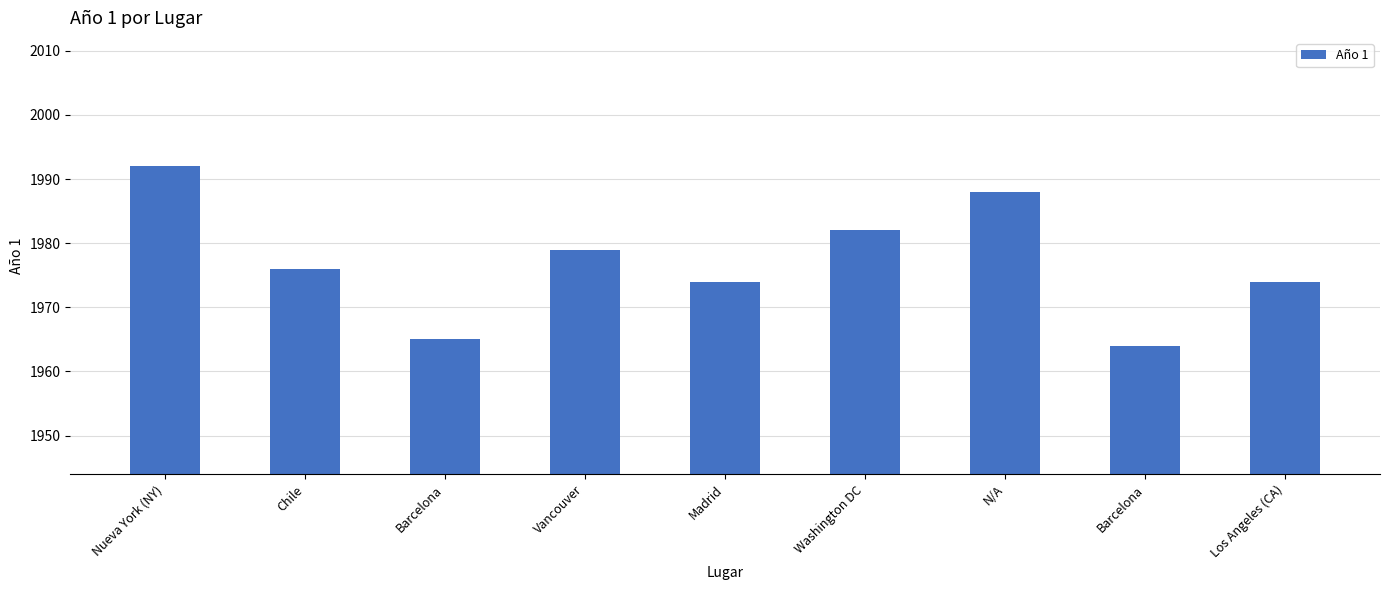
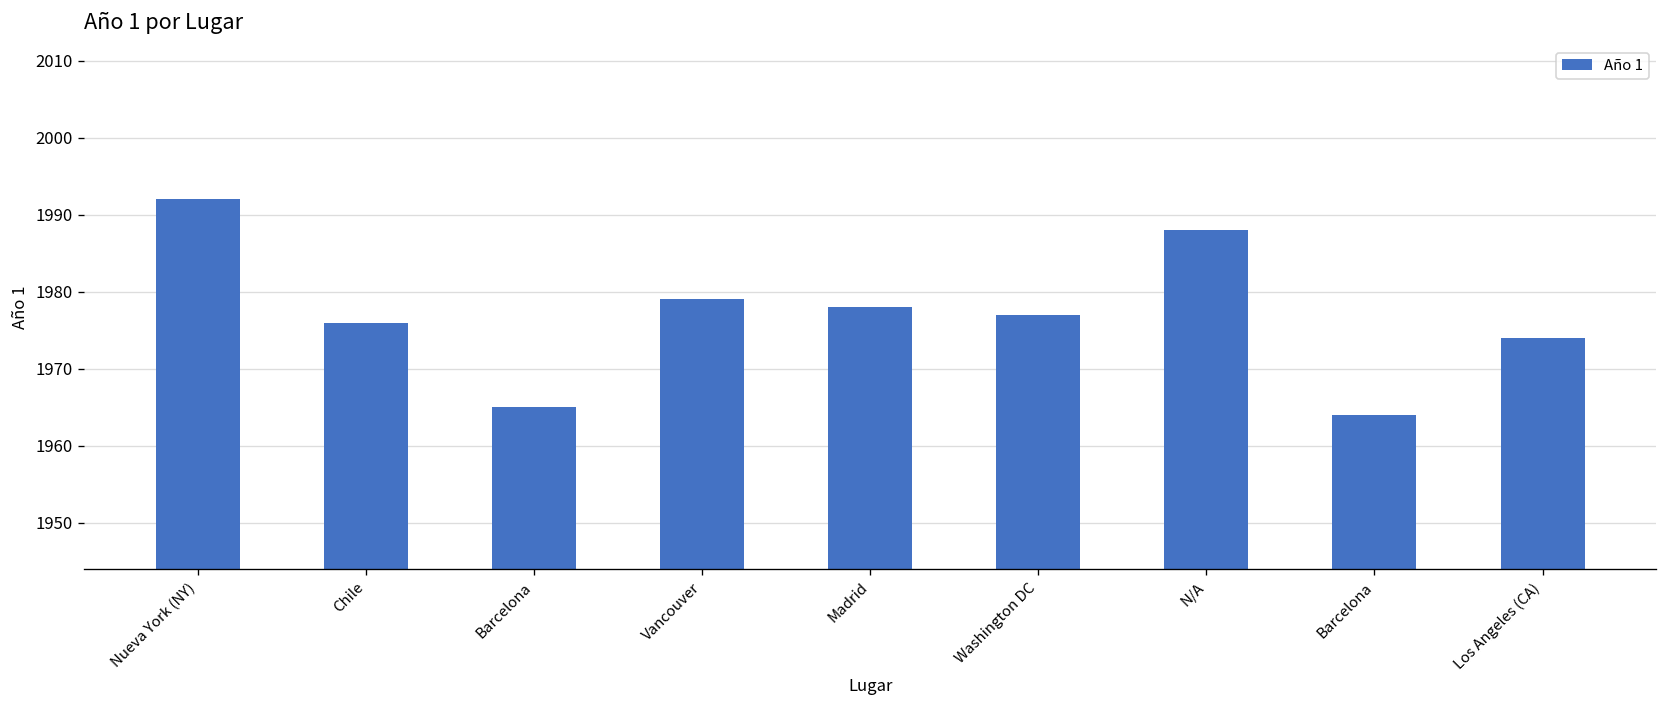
  {
    "Nueva York (NY)": 1992,
    "Chile": 1976,
    "Vancouver": 1979,
-   "Madrid": 1974,
-   "Washington DC": 1982,
+   "Madrid": 1978,
+   "Washington DC": 1977,
    "N/A": 1988,
    "Los Angeles (CA)": 1974
  }
